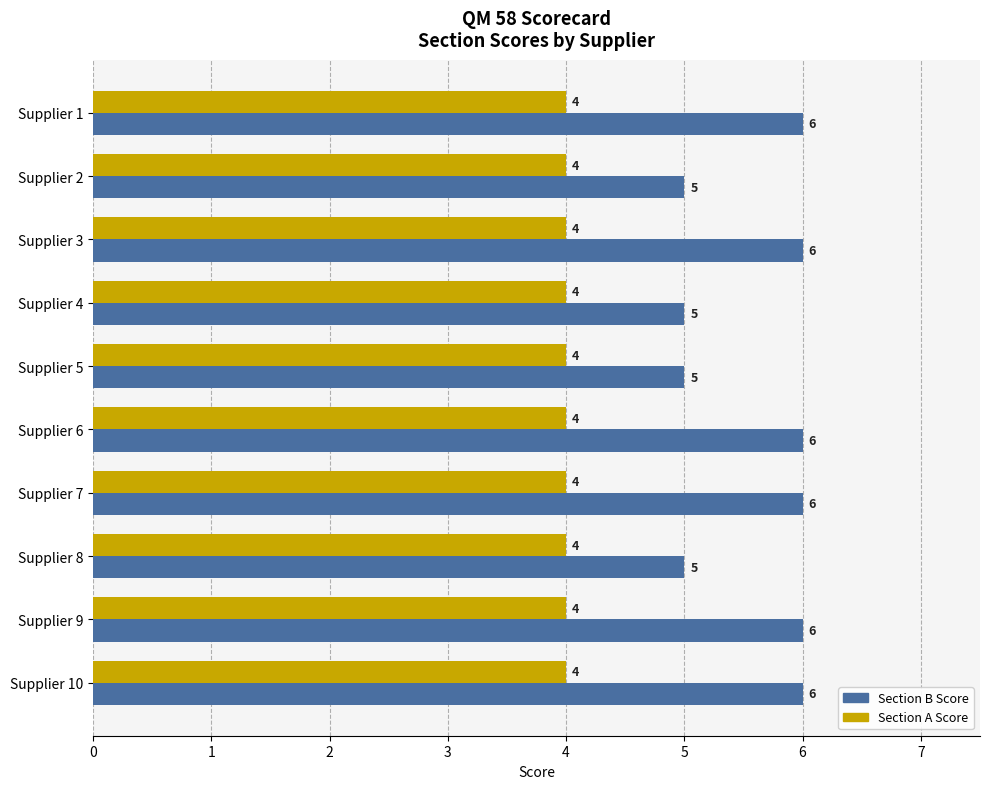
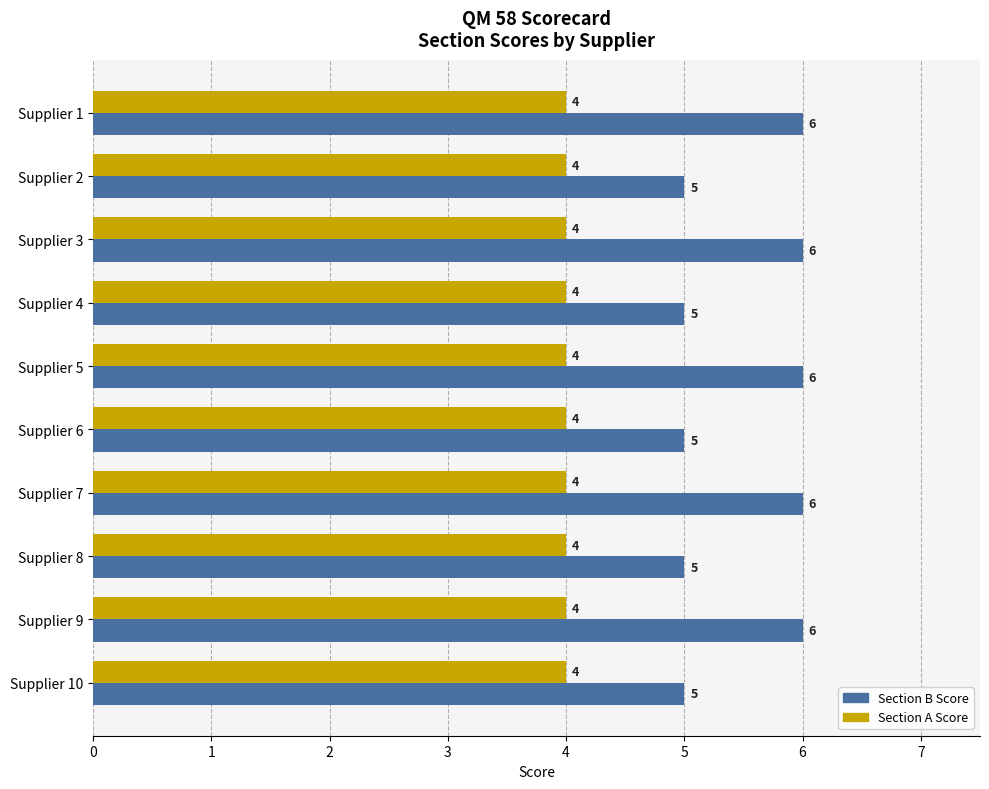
  {
    "Section B Score": {
      "Supplier 1": 6,
      "Supplier 2": 5,
      "Supplier 3": 6,
      "Supplier 4": 5,
-     "Supplier 5": 5,
-     "Supplier 6": 6,
+     "Supplier 5": 6,
+     "Supplier 6": 5,
      "Supplier 7": 6,
      "Supplier 8": 5,
      "Supplier 9": 6,
-     "Supplier 10": 6
+     "Supplier 10": 5
    },
    "Section A Score": {
      "Supplier 1": 4,
      "Supplier 2": 4,
      "Supplier 3": 4,
      "Supplier 4": 4,
      "Supplier 5": 4,
      "Supplier 6": 4,
      "Supplier 7": 4,
      "Supplier 8": 4,
      "Supplier 9": 4,
      "Supplier 10": 4
    }
  }
